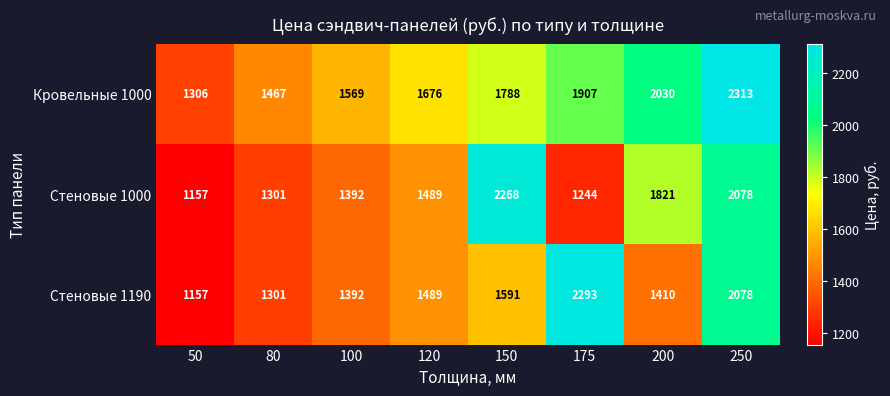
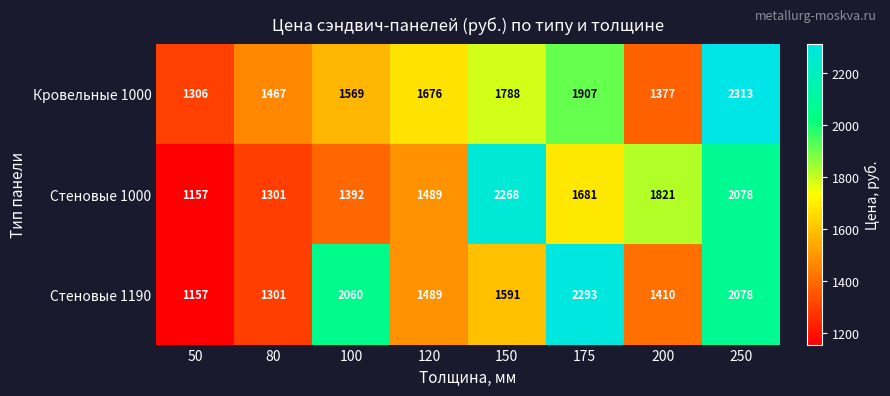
  {
    "Кровельные 1000": {
      "50": 1306,
      "80": 1467,
      "100": 1569,
      "120": 1676,
      "150": 1788,
      "175": 1907,
-     "200": 2030,
+     "200": 1377,
      "250": 2313
    },
    "Стеновые 1000": {
      "50": 1157,
      "80": 1301,
      "100": 1392,
      "120": 1489,
      "150": 2268,
-     "175": 1244,
+     "175": 1681,
      "200": 1821,
      "250": 2078
    },
    "Стеновые 1190": {
      "50": 1157,
      "80": 1301,
-     "100": 1392,
+     "100": 2060,
      "120": 1489,
      "150": 1591,
      "175": 2293,
      "200": 1410,
      "250": 2078
    }
  }
